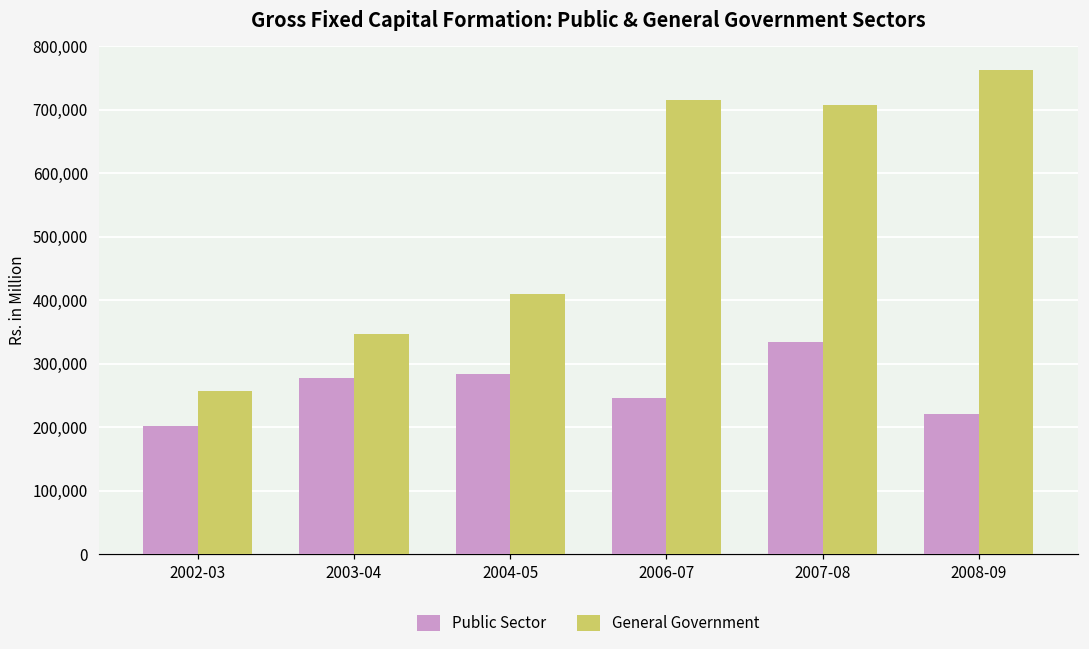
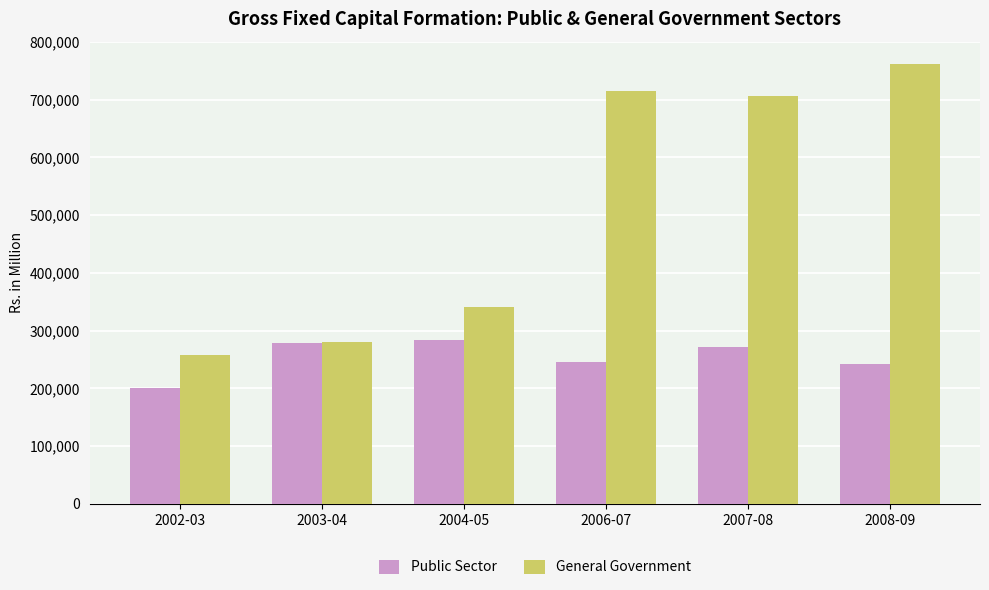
  {
    "Public Sector": {
      "2002-03": "200,000",
      "2003-04": "280,000",
      "2004-05": "280,000",
      "2006-07": "250,000",
-     "2007-08": "330,000",
-     "2008-09": "220,000"
+     "2007-08": "270,000",
+     "2008-09": "240,000"
    },
    "General Government": {
      "2002-03": "260,000",
-     "2003-04": "350,000",
-     "2004-05": "410,000",
+     "2003-04": "280,000",
+     "2004-05": "340,000",
      "2006-07": "720,000",
      "2007-08": "710,000",
      "2008-09": "760,000"
    }
  }
